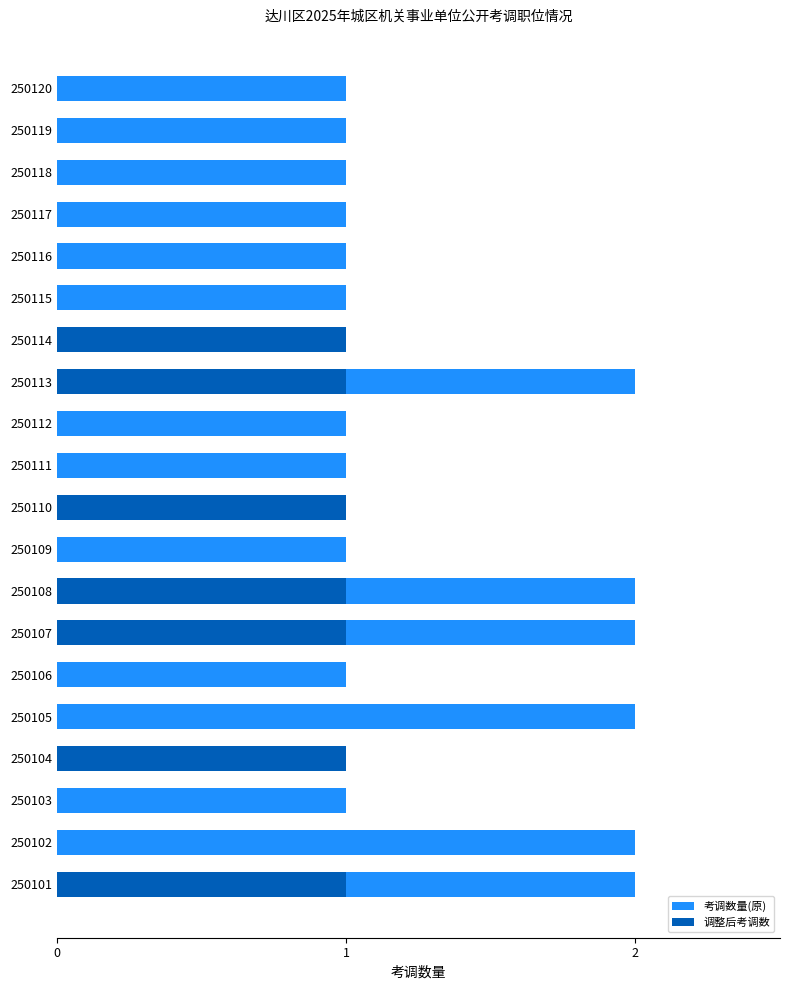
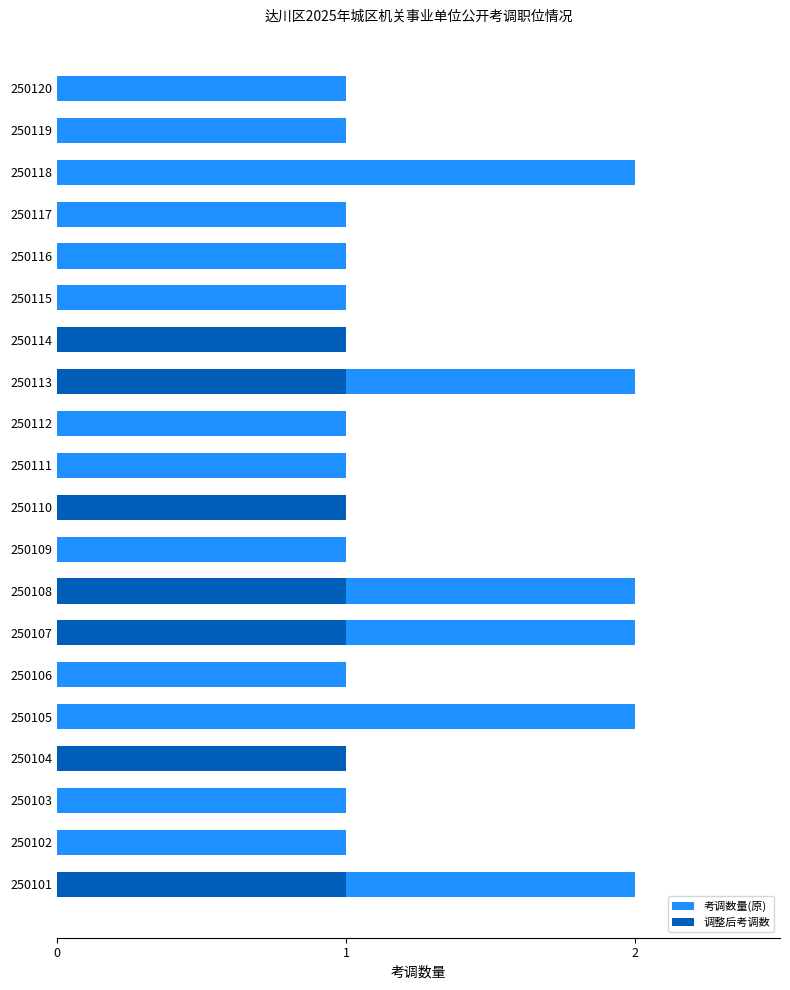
  {
    "考调数量(原)": {
      "250120": 1,
      "250119": 1,
-     "250118": 1,
+     "250118": 2,
      "250117": 1,
      "250116": 1,
      "250115": 1,
      "250114": 1,
      "250113": 2,
      "250112": 1,
      "250111": 1,
      "250110": 1,
      "250109": 1,
      "250108": 2,
      "250107": 2,
      "250106": 1,
      "250105": 2,
      "250104": 1,
      "250103": 1,
-     "250102": 2,
+     "250102": 1,
      "250101": 2
    },
    "调整后考调数": {
      "250120": 0,
      "250119": 0,
      "250118": 0,
      "250117": 0,
      "250116": 0,
      "250115": 0,
      "250114": 1,
      "250112": 0,
      "250111": 0,
      "250110": 1,
      "250109": 0,
      "250106": 0,
      "250105": 0,
      "250104": 1,
      "250103": 0,
      "250102": 0
    }
  }
